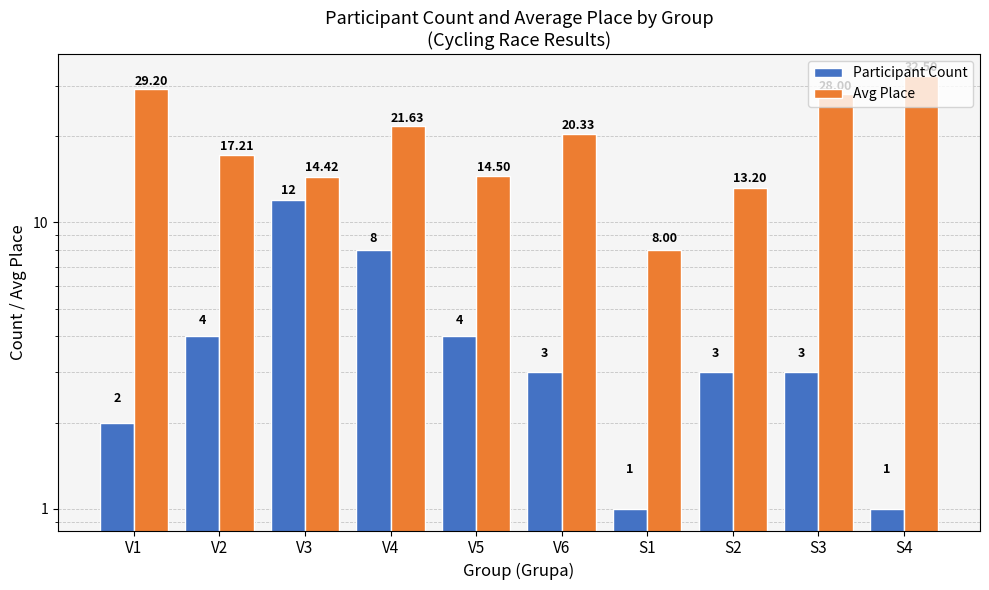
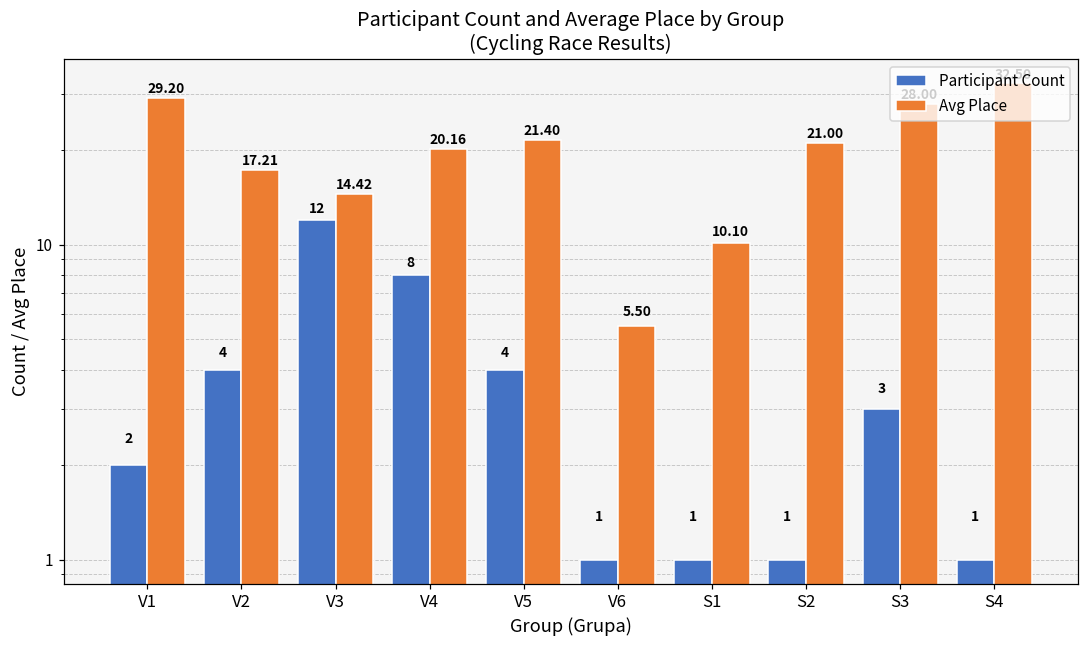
  {
    "Participant Count": {
      "V1": 2,
      "V2": 4,
      "V3": 12,
      "V4": 8,
      "V5": 4,
-     "V6": 3,
-     "S2": 3,
+     "V6": 1,
+     "S2": 1,
      "S3": 3
    },
    "Avg Place": {
      "V1": 29.20,
      "V2": 17.21,
      "V3": 14.42,
-     "V4": 21.63,
-     "V5": 14.50,
-     "V6": 20.33,
-     "S1": 8.00,
-     "S2": 13.20
+     "V4": 20.16,
+     "V5": 21.40,
+     "V6": 5.50,
+     "S1": 10.10,
+     "S2": 21.00
    }
  }
